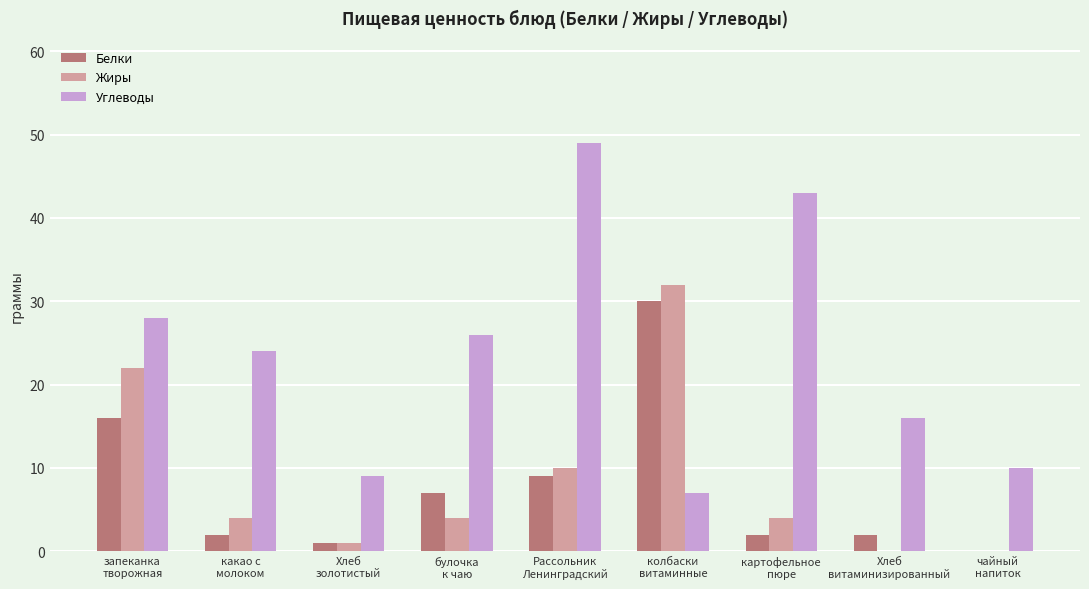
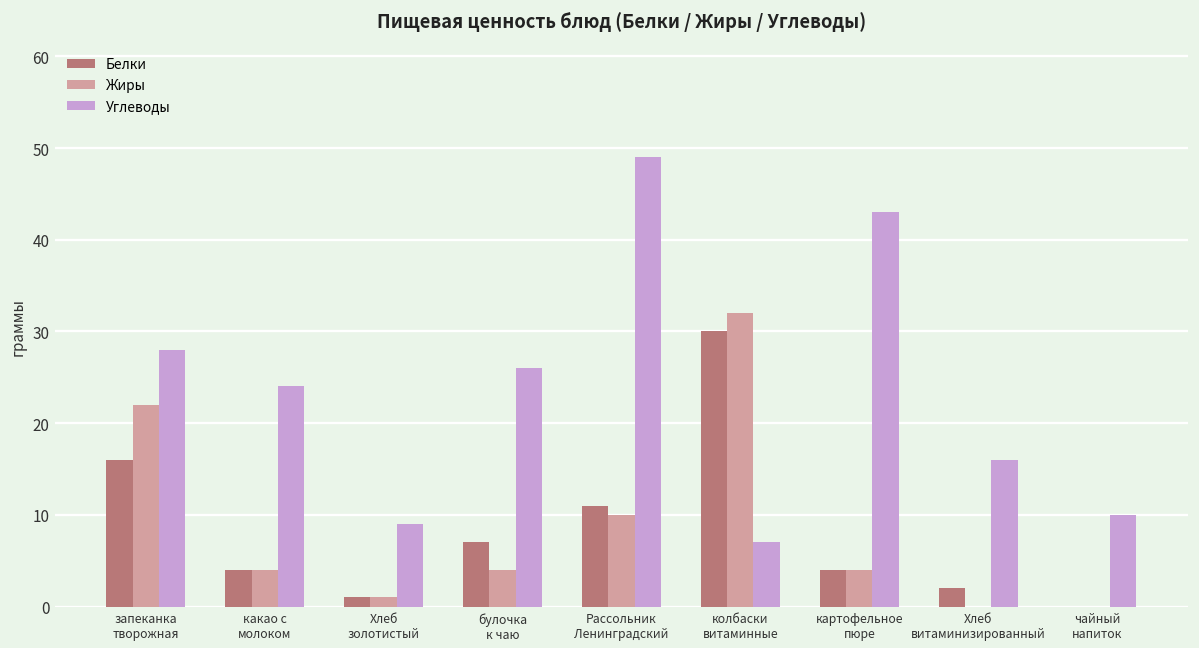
  {
    "Белки": {
      "запеканка творожная": 16,
-     "какао с молоком": 2,
+     "какао с молоком": 4,
      "Хлеб золотистый": 1,
      "булочка к чаю": 7,
-     "Рассольник Ленинградский": 9,
+     "Рассольник Ленинградский": 11,
      "колбаски витаминные": 30,
-     "картофельное пюре": 2,
+     "картофельное пюре": 4,
      "Хлеб витаминизированный": 2,
      "чайный напиток": 0
    }
  }
